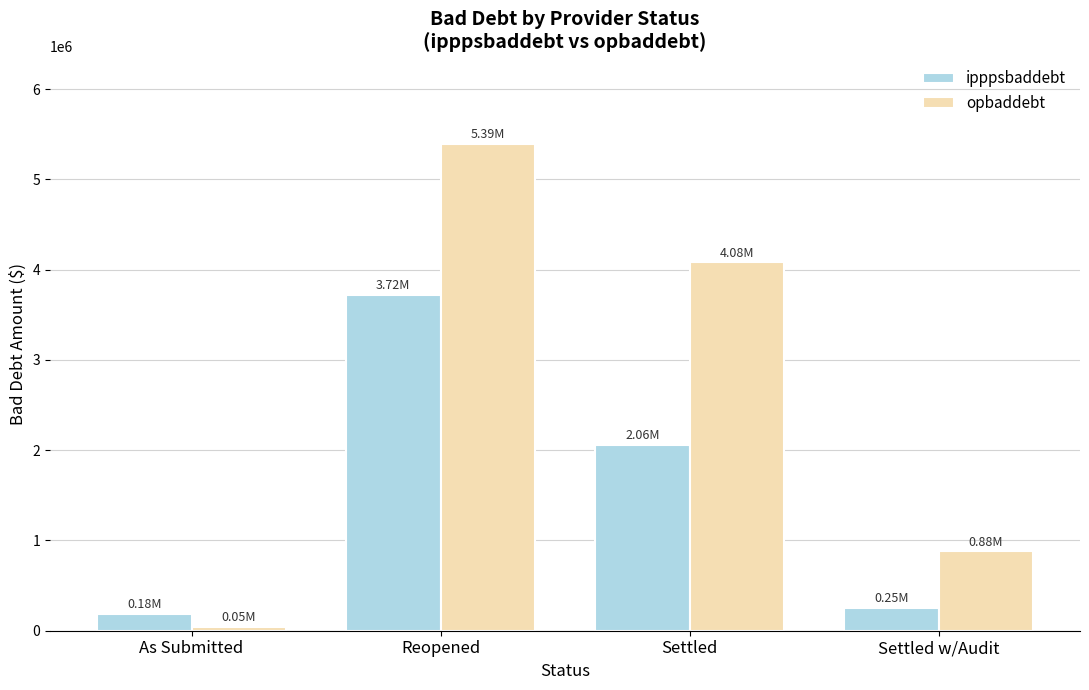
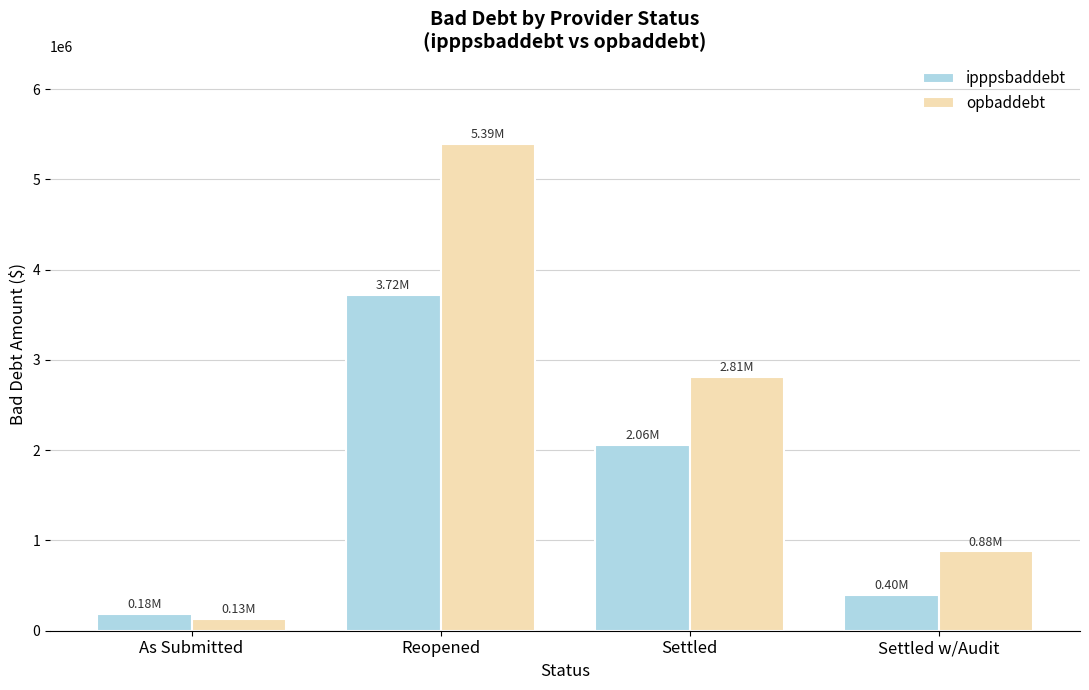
  {
    "ipppsbaddebt": {
      "As Submitted": "0.18M",
      "Reopened": "3.72M",
      "Settled": "2.06M",
-     "Settled w/Audit": "0.25M"
+     "Settled w/Audit": "0.40M"
    },
    "opbaddebt": {
-     "As Submitted": "0.05M",
+     "As Submitted": "0.13M",
      "Reopened": "5.39M",
-     "Settled": "4.08M",
+     "Settled": "2.81M",
      "Settled w/Audit": "0.88M"
    }
  }
